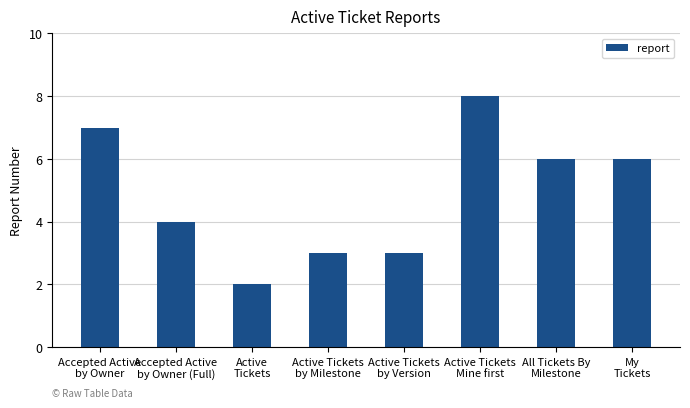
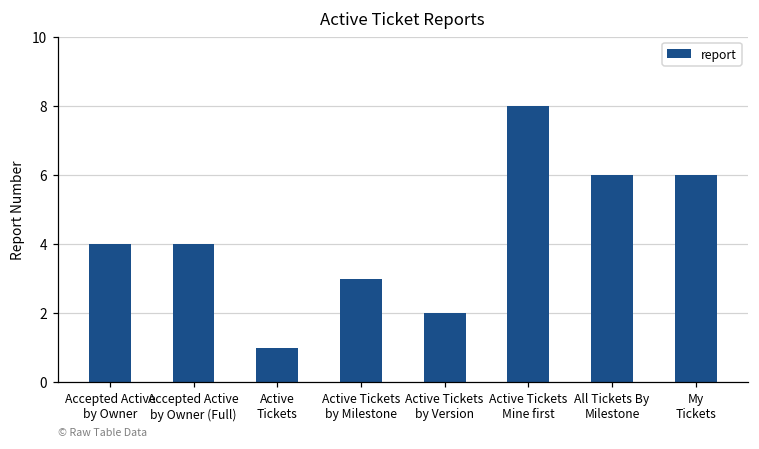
  {
-   "Accepted Active by Owner": 7,
+   "Accepted Active by Owner": 4,
    "Accepted Active by Owner (Full)": 4,
-   "Active Tickets": 2,
+   "Active Tickets": 1,
    "Active Tickets by Milestone": 3,
-   "Active Tickets by Version": 3,
+   "Active Tickets by Version": 2,
    "Active Tickets Mine first": 8,
    "All Tickets By Milestone": 6,
    "My Tickets": 6
  }
